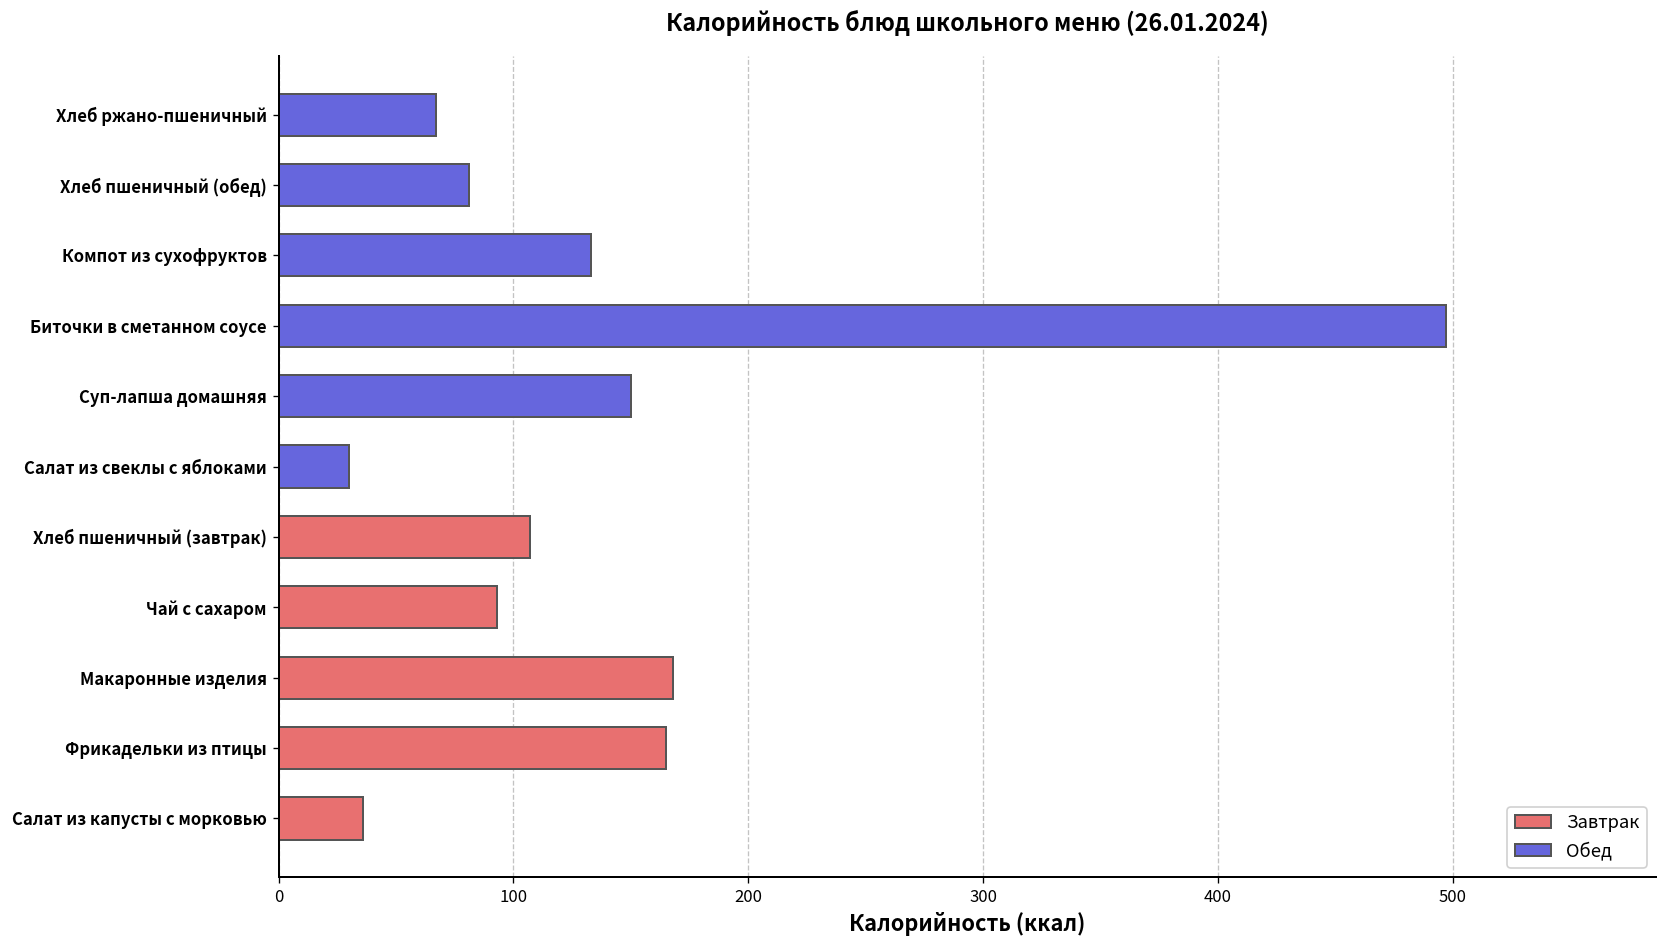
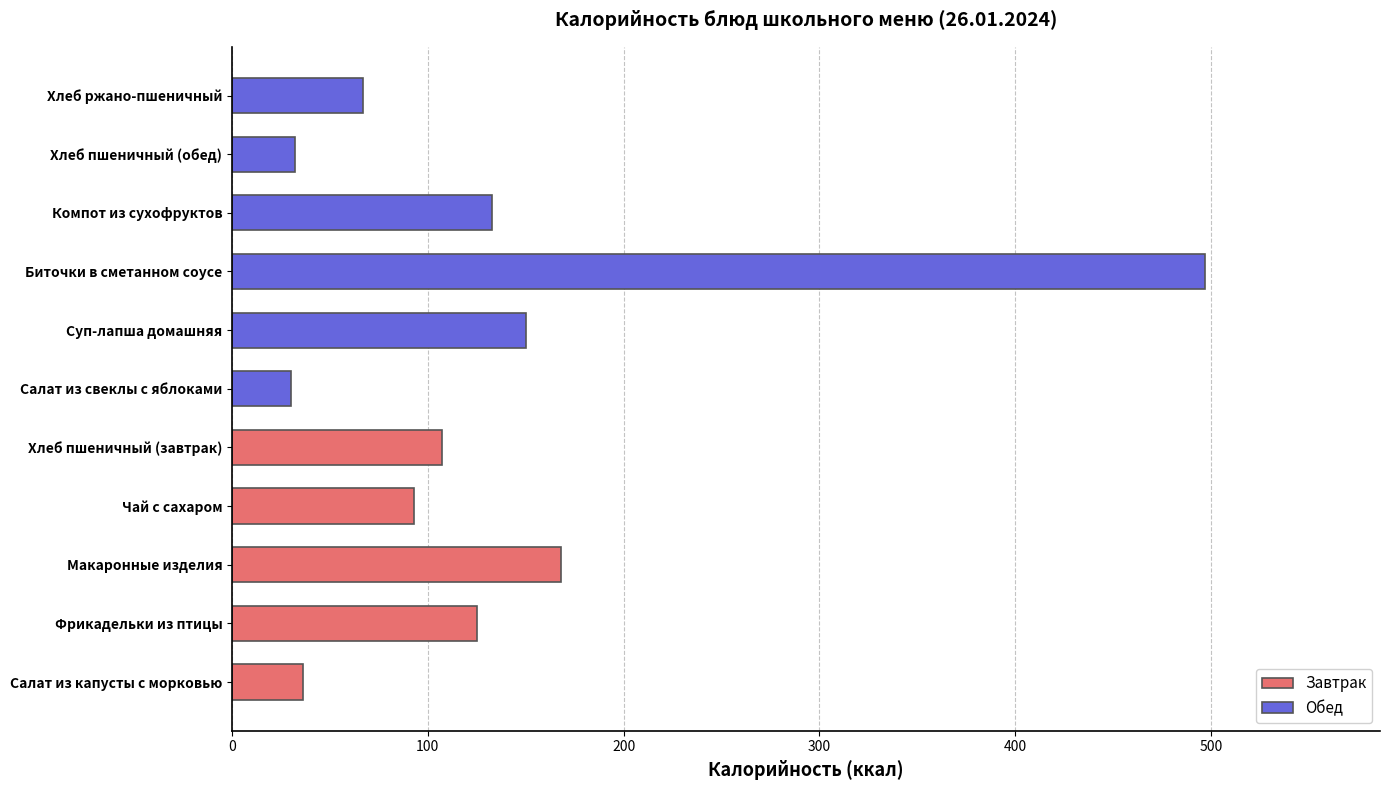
  {
    "Завтрак": {
      "Хлеб пшеничный (завтрак)": 107,
      "Чай с сахаром": 93,
      "Макаронные изделия": 168,
-     "Фрикадельки из птицы": 165,
+     "Фрикадельки из птицы": 125,
      "Салат из капусты с морковью": 36
    },
    "Обед": {
      "Хлеб ржано-пшеничный": 67,
-     "Хлеб пшеничный (обед)": 81,
+     "Хлеб пшеничный (обед)": 32,
      "Компот из сухофруктов": 133,
      "Биточки в сметанном соусе": 497,
      "Суп-лапша домашняя": 150,
      "Салат из свеклы с яблоками": 30
    }
  }
